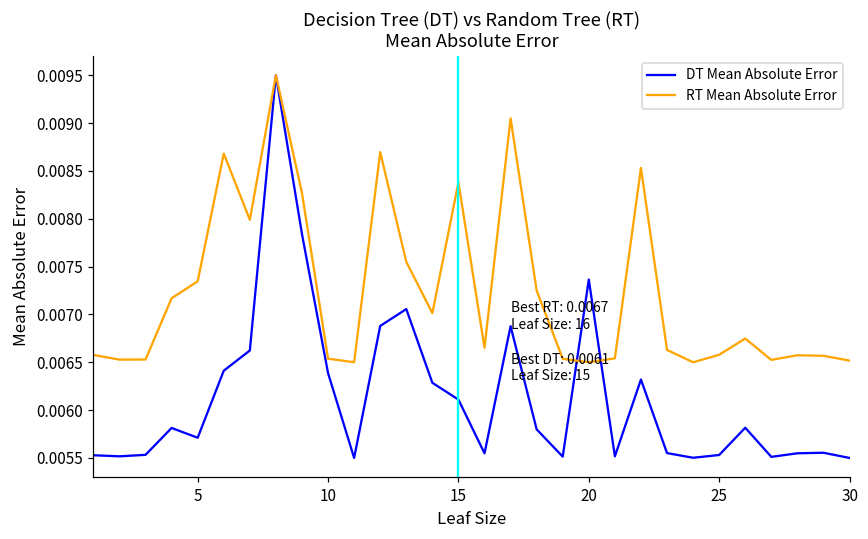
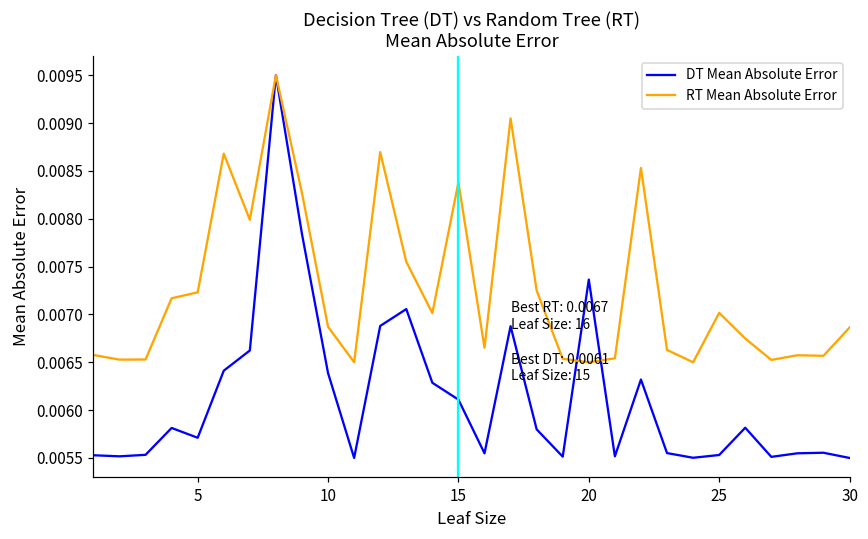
  {
    "DT Mean Absolute Error": {
      "5": 0.0057,
      "10": 0.0064,
      "15": 0.0061,
      "20": 0.0074,
      "25": 0.0055,
      "30": 0.0055
    },
    "RT Mean Absolute Error": {
-     "5": 0.0073,
-     "10": 0.0065,
+     "5": 0.0072,
+     "10": 0.0069,
      "15": 0.0084,
-     "25": 0.0066,
-     "30": 0.0065
+     "25": 0.0070,
+     "30": 0.0069
    }
  }
